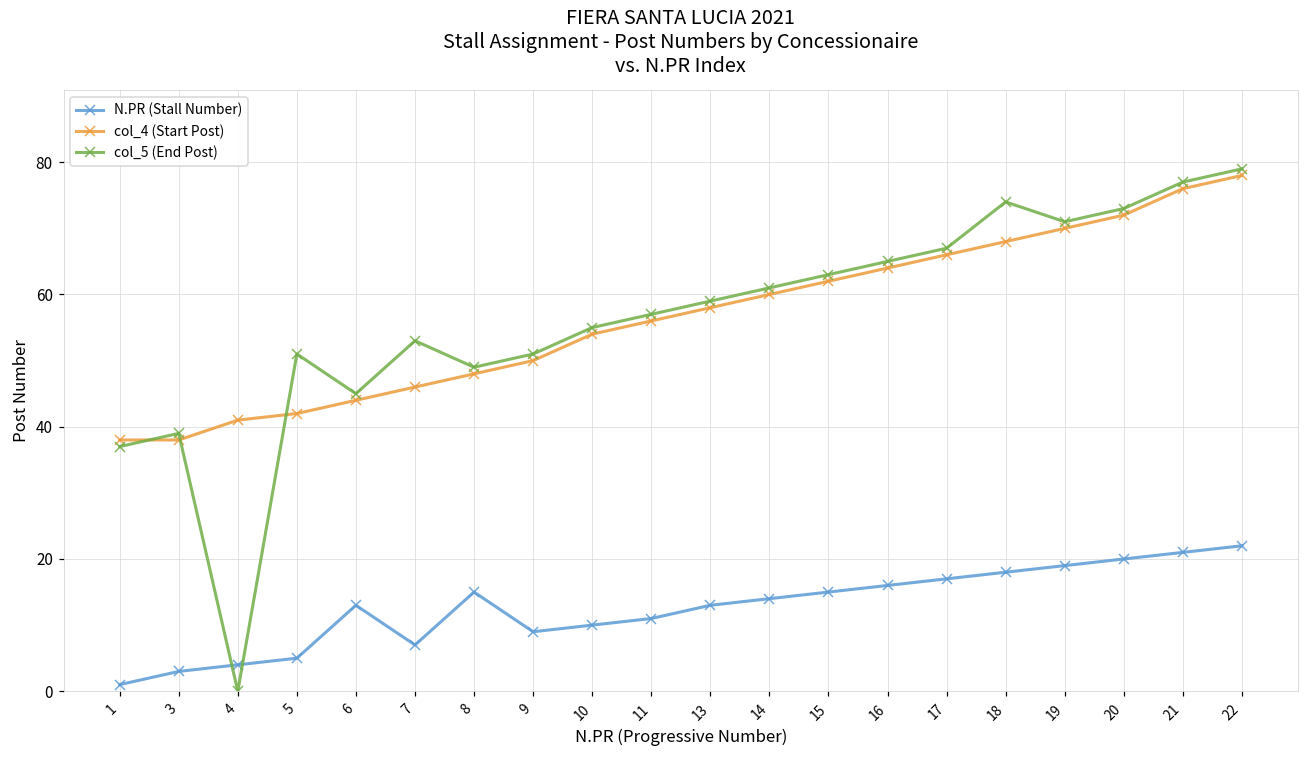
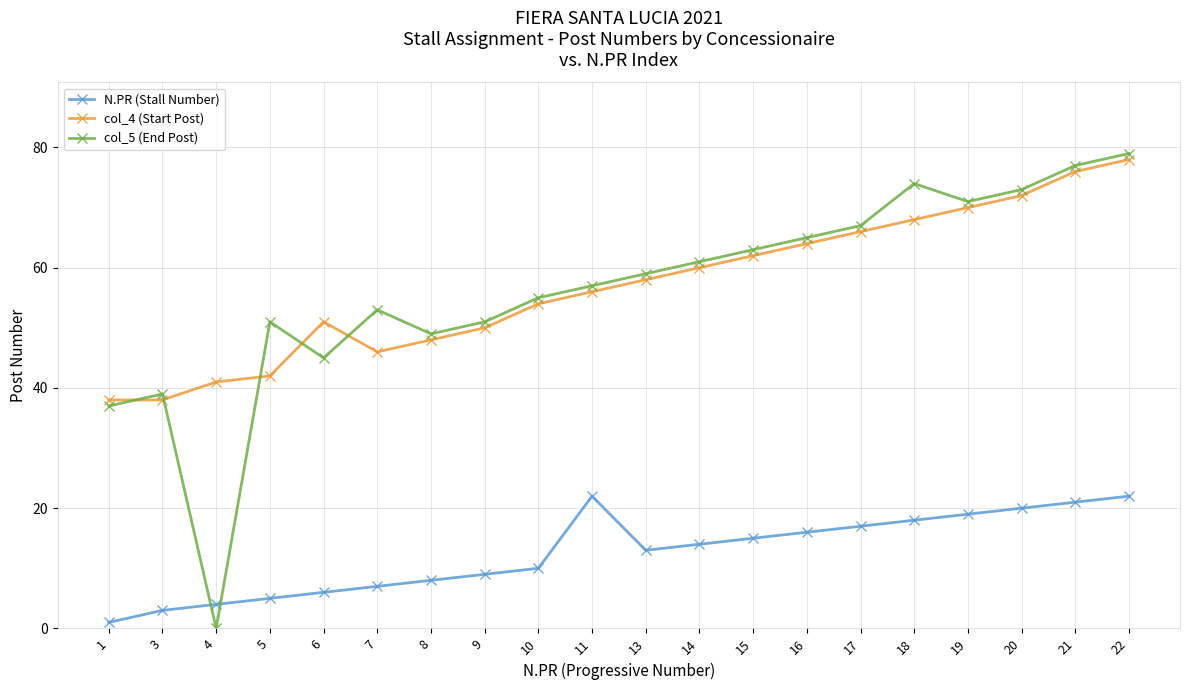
  {
    "N.PR (Stall Number)": {
      "1": 1,
      "3": 3,
      "4": 4,
      "5": 5,
-     "6": 13,
+     "6": 6,
      "7": 7,
-     "8": 15,
+     "8": 8,
      "9": 9,
      "10": 10,
-     "11": 11,
+     "11": 22,
      "13": 13,
      "14": 14,
      "15": 15,
      "16": 16,
      "17": 17,
      "18": 18,
      "19": 19,
      "20": 20,
      "21": 21,
      "22": 22
    },
    "col_4 (Start Post)": {
      "1": 38,
      "3": 38,
      "4": 41,
      "5": 42,
-     "6": 44,
+     "6": 51,
      "7": 46,
      "8": 48,
      "9": 50,
      "10": 54,
      "11": 56,
      "13": 58,
      "14": 60,
      "15": 62,
      "16": 64,
      "17": 66,
      "18": 68,
      "19": 70,
      "20": 72,
      "21": 76,
      "22": 78
    },
    "col_5 (End Post)": {
      "1": 37,
      "3": 39,
      "4": 0,
      "5": 51,
      "6": 45,
      "7": 53,
      "8": 49,
      "9": 51,
      "10": 55,
      "11": 57,
      "13": 59,
      "14": 61,
      "15": 63,
      "16": 65,
      "17": 67,
      "18": 74,
      "19": 71,
      "20": 73,
      "21": 77,
      "22": 79
    }
  }
